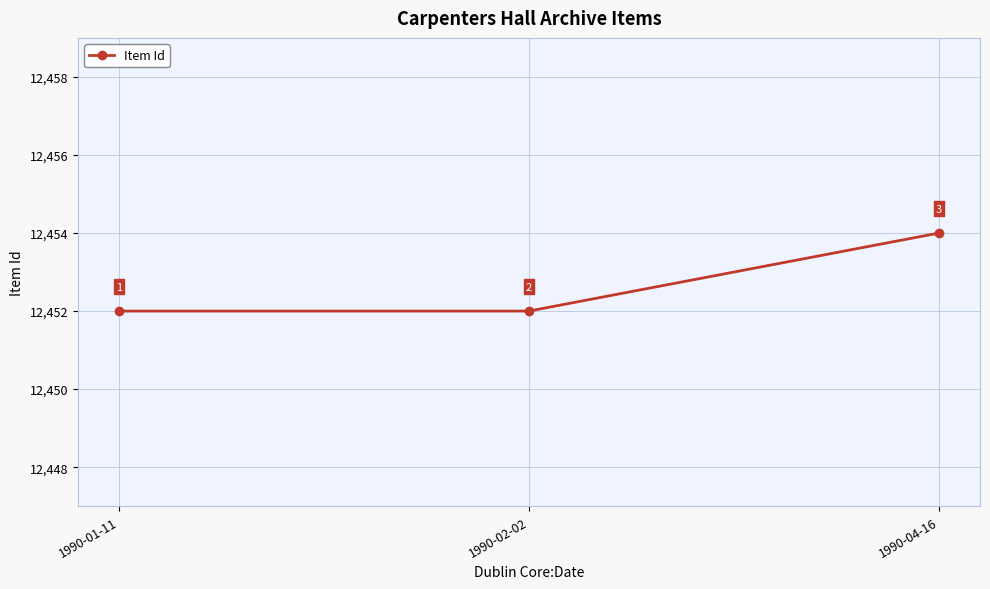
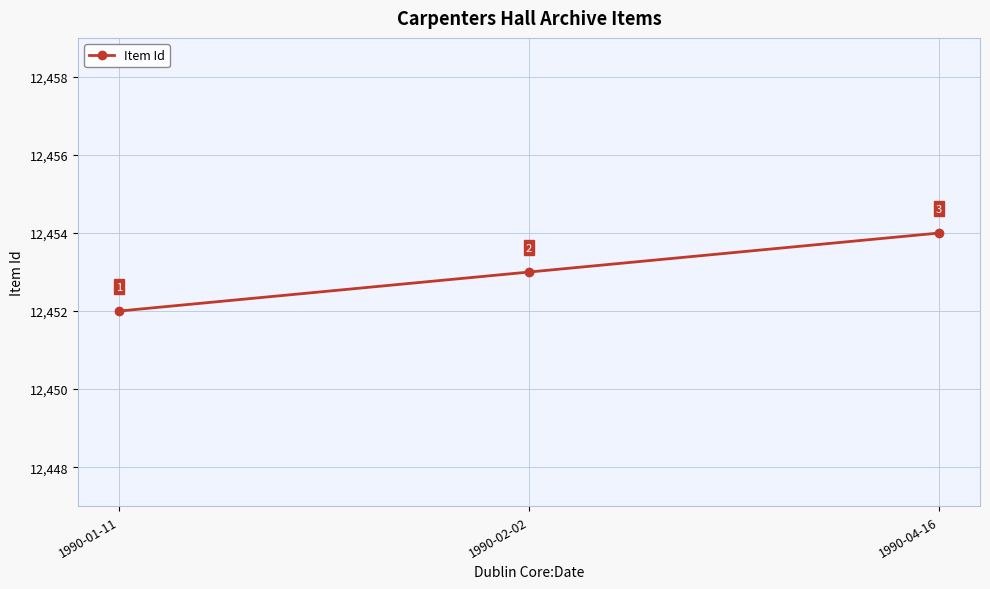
  {
-   "1990-02-02": "12,452"
+   "1990-02-02": "12,453"
  }
